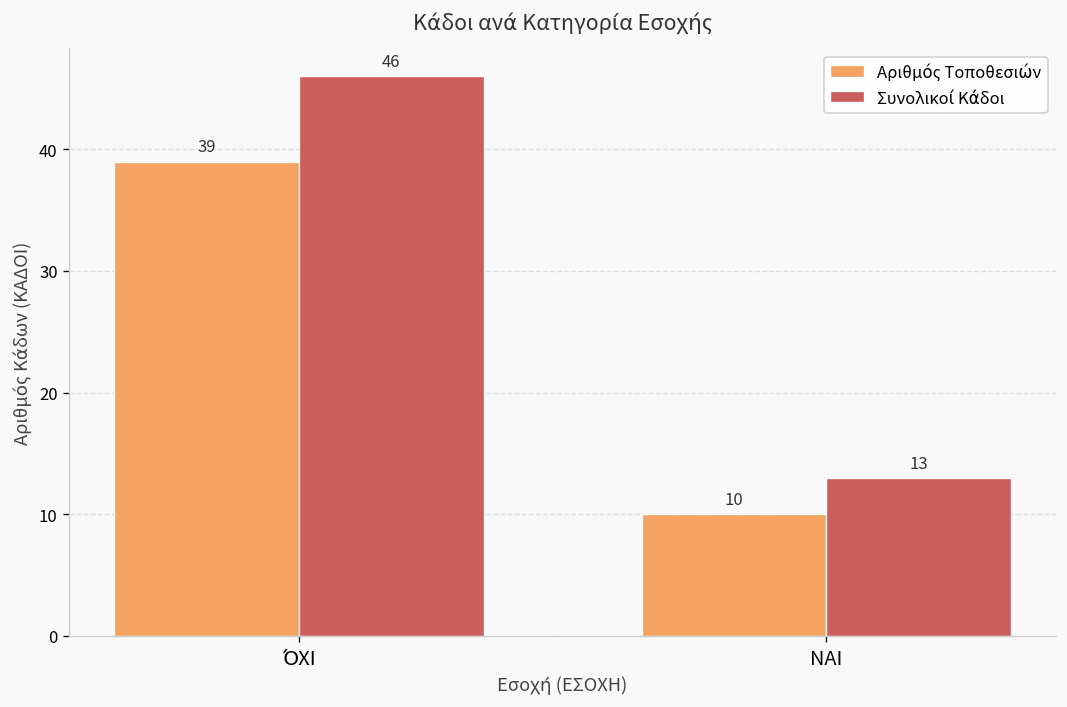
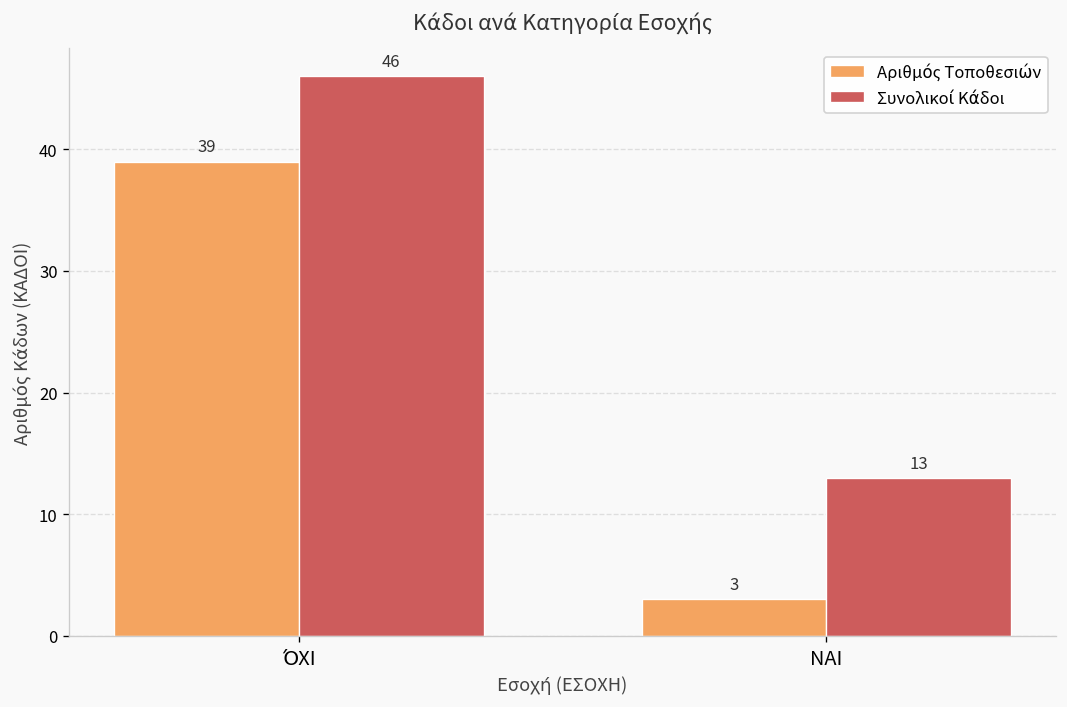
  {
    "Αριθμός Τοποθεσιών": {
      "ΌΧΙ": 39,
-     "ΝΑΙ": 10
+     "ΝΑΙ": 3
    },
    "Συνολικοί Κάδοι": {
      "ΌΧΙ": 46,
      "ΝΑΙ": 13
    }
  }
